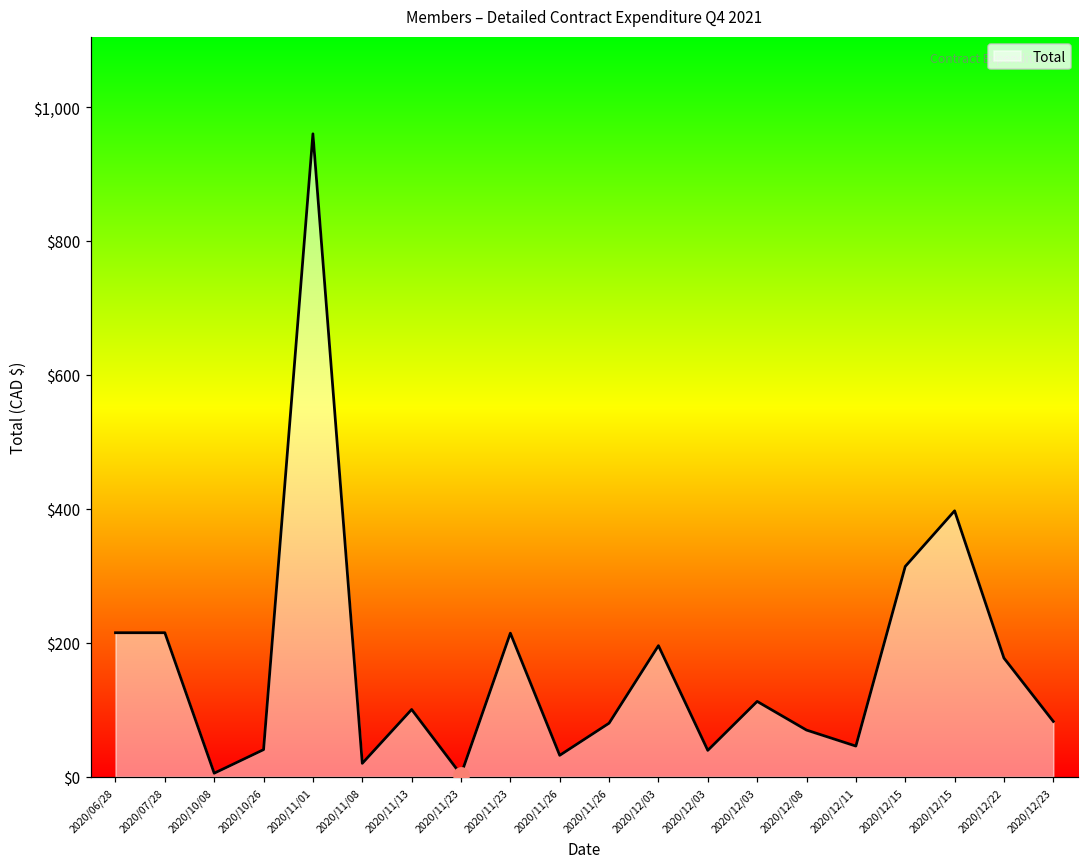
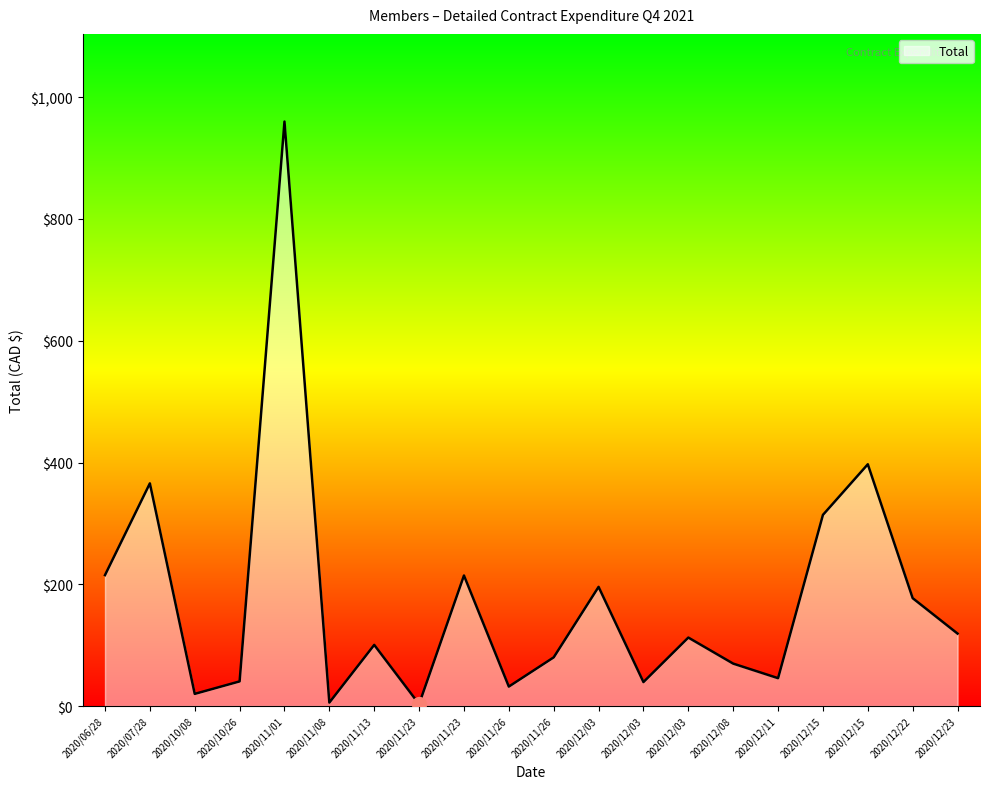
  {
    "Total": {
      "2020/06/28": "$220",
-     "2020/07/28": "$220",
-     "2020/10/08": "$10",
+     "2020/07/28": "$370",
+     "2020/10/08": "$20",
      "2020/10/26": "$40",
      "2020/11/01": "$960",
-     "2020/11/08": "$20",
+     "2020/11/08": "$10",
      "2020/11/13": "$100",
      "2020/12/08": "$70",
      "2020/12/11": "$50",
      "2020/12/22": "$180",
-     "2020/12/23": "$80"
+     "2020/12/23": "$120"
    }
  }
